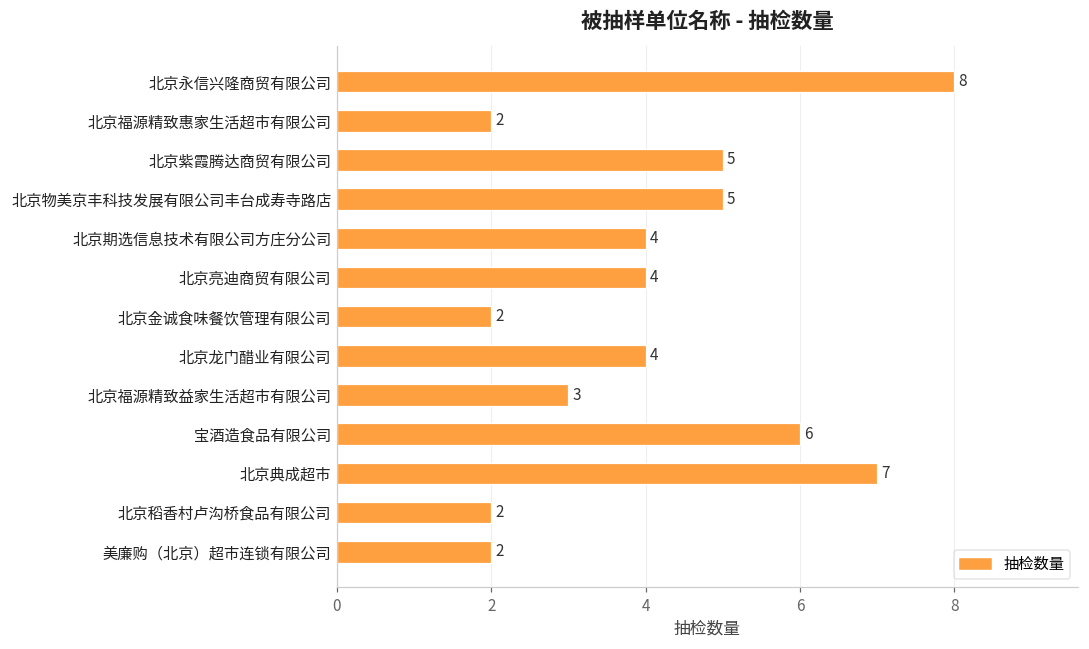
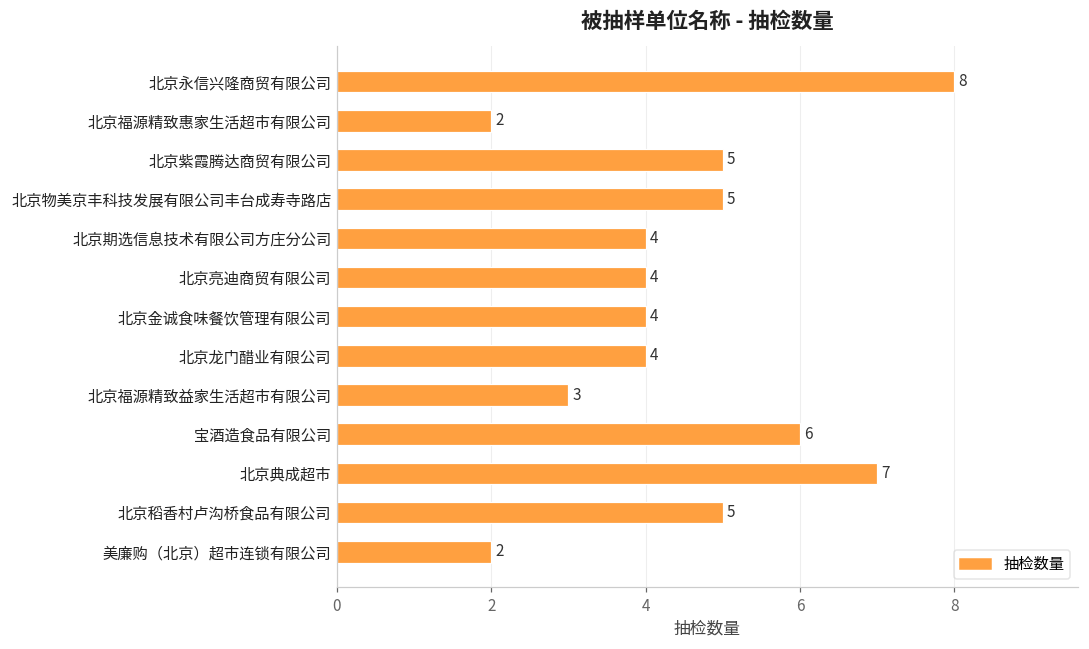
  {
    "北京永信兴隆商贸有限公司": 8,
    "北京福源精致惠家生活超市有限公司": 2,
    "北京紫霞腾达商贸有限公司": 5,
    "北京物美京丰科技发展有限公司丰台成寿寺路店": 5,
    "北京期选信息技术有限公司方庄分公司": 4,
    "北京亮迪商贸有限公司": 4,
-   "北京金诚食味餐饮管理有限公司": 2,
+   "北京金诚食味餐饮管理有限公司": 4,
    "北京龙门醋业有限公司": 4,
    "北京福源精致益家生活超市有限公司": 3,
    "宝酒造食品有限公司": 6,
    "北京典成超市": 7,
-   "北京稻香村卢沟桥食品有限公司": 2,
+   "北京稻香村卢沟桥食品有限公司": 5,
    "美廉购（北京）超市连锁有限公司": 2
  }
